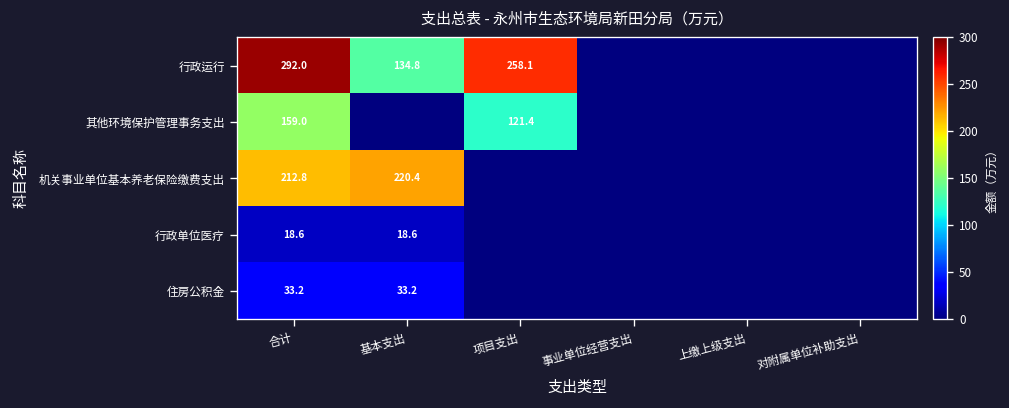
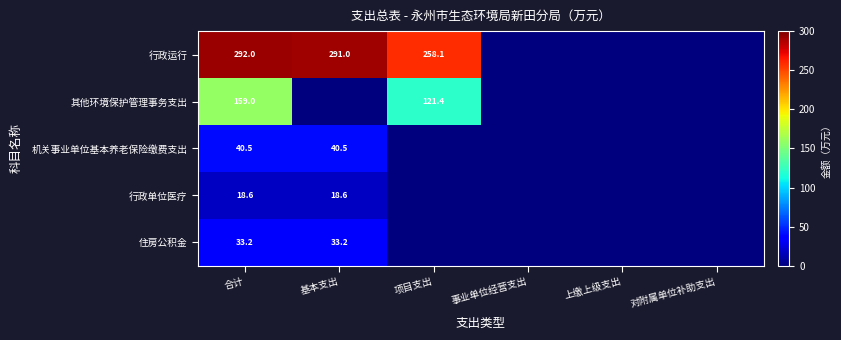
  {
    "行政运行": {
      "合计": 292.0,
-     "基本支出": 134.8,
+     "基本支出": 291.0,
      "项目支出": 258.1
    },
    "其他环境保护管理事务支出": {
      "合计": 159.0,
      "项目支出": 121.4
    },
    "机关事业单位基本养老保险缴费支出": {
-     "合计": 212.8,
-     "基本支出": 220.4
+     "合计": 40.5,
+     "基本支出": 40.5
    },
    "行政单位医疗": {
      "合计": 18.6,
      "基本支出": 18.6
    },
    "住房公积金": {
      "合计": 33.2,
      "基本支出": 33.2
    }
  }
